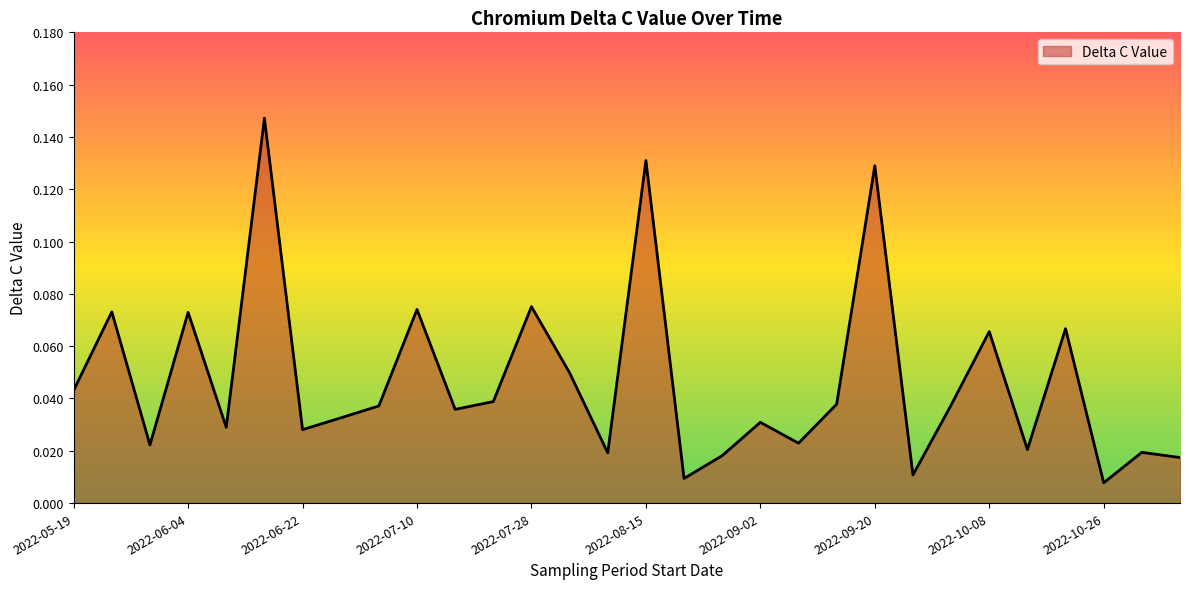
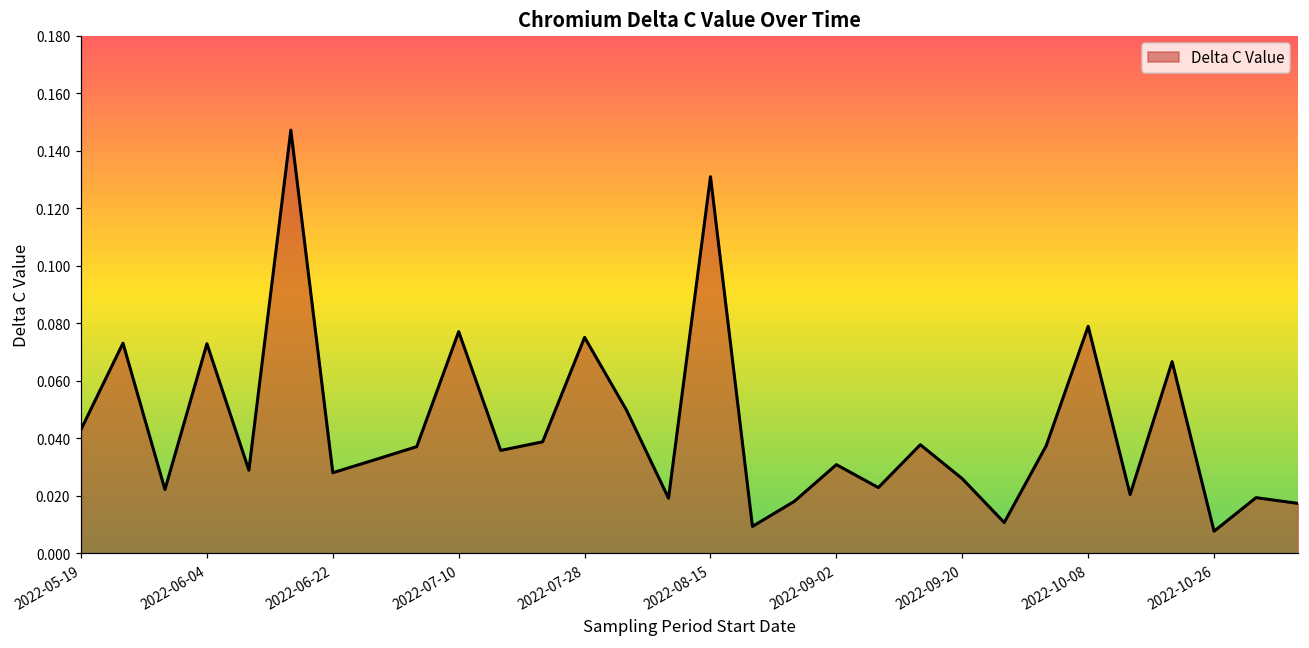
  {
    "2022-05-19": 0.043,
    "2022-06-04": 0.073,
    "2022-06-22": 0.028,
-   "2022-07-10": 0.074,
+   "2022-07-10": 0.077,
    "2022-07-28": 0.075,
    "2022-08-15": 0.131,
    "2022-09-02": 0.031,
-   "2022-09-20": 0.129,
-   "2022-10-08": 0.066,
+   "2022-09-20": 0.026,
+   "2022-10-08": 0.079,
    "2022-10-26": 0.008
  }
